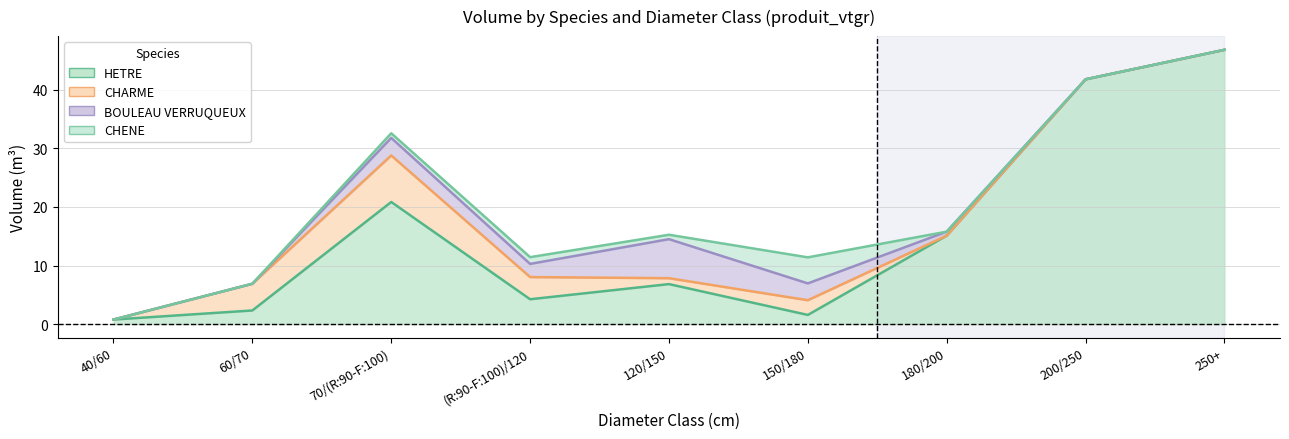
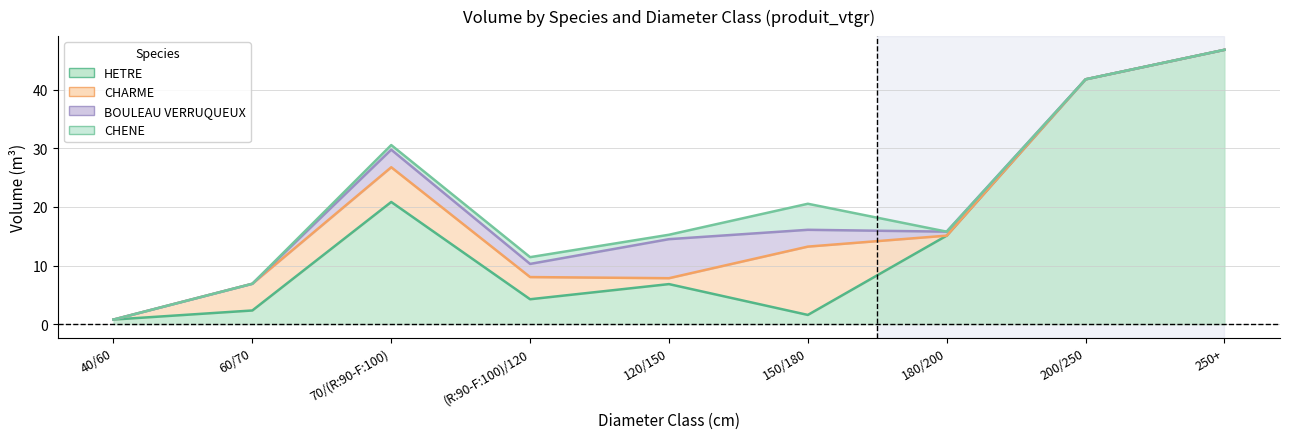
  {
    "CHARME": {
-     "70/(R:90-F:100)": 8,
+     "70/(R:90-F:100)": 6,
      "(R:90-F:100)/120": 4,
      "120/150": 1,
-     "150/180": 3
+     "150/180": 12
    }
  }
